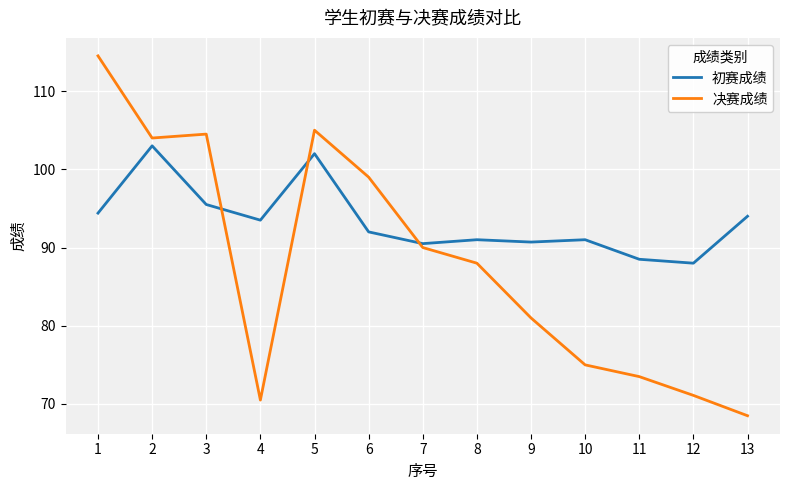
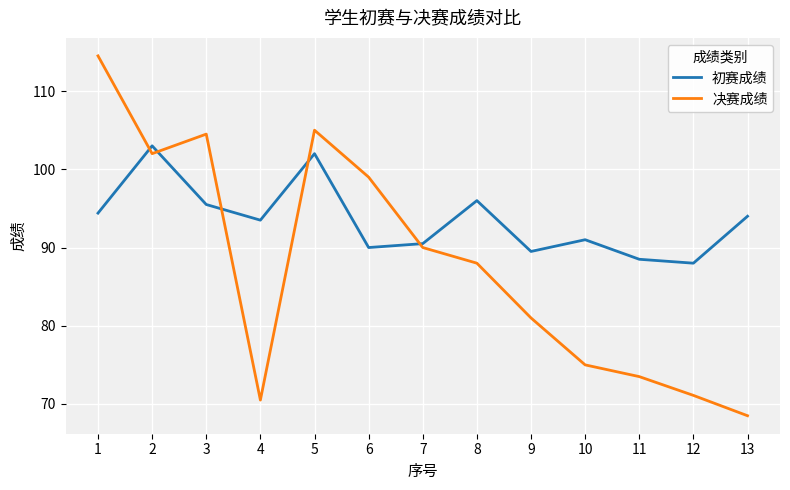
  {
    "初赛成绩": {
      "1": 94,
      "2": 103,
      "3": 96,
      "4": 94,
      "5": 102,
-     "6": 92,
+     "6": 90,
      "7": 91,
-     "8": 91,
-     "9": 91,
+     "8": 96,
+     "9": 90,
      "10": 91,
      "11": 89,
      "12": 88,
      "13": 94
    },
    "决赛成绩": {
      "1": 115,
-     "2": 104,
+     "2": 102,
      "3": 105,
      "4": 71,
      "5": 105,
      "6": 99,
      "7": 90,
      "8": 88,
      "9": 81,
      "10": 75,
      "11": 74,
      "12": 71,
      "13": 69
    }
  }
